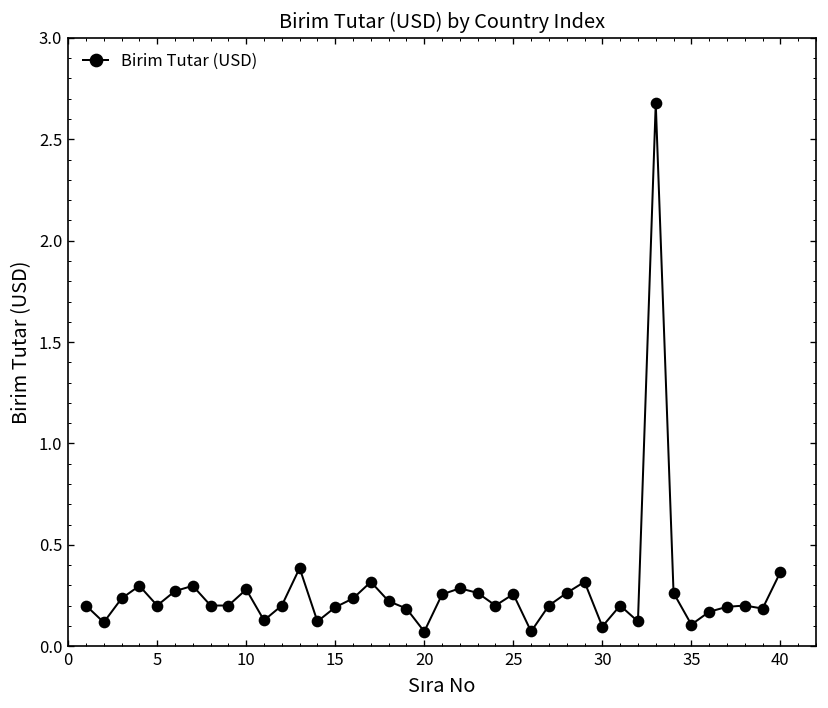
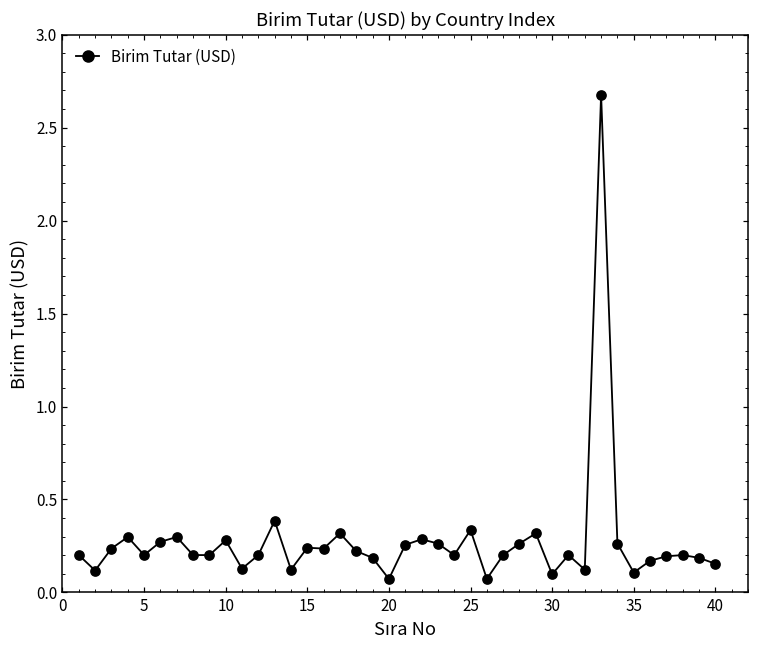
  {
    "5": 0.20,
    "10": 0.28,
-   "15": 0.19,
+   "15": 0.24,
    "20": 0.07,
-   "25": 0.26,
+   "25": 0.34,
    "30": 0.10,
    "35": 0.11,
-   "40": 0.37
+   "40": 0.15
  }
